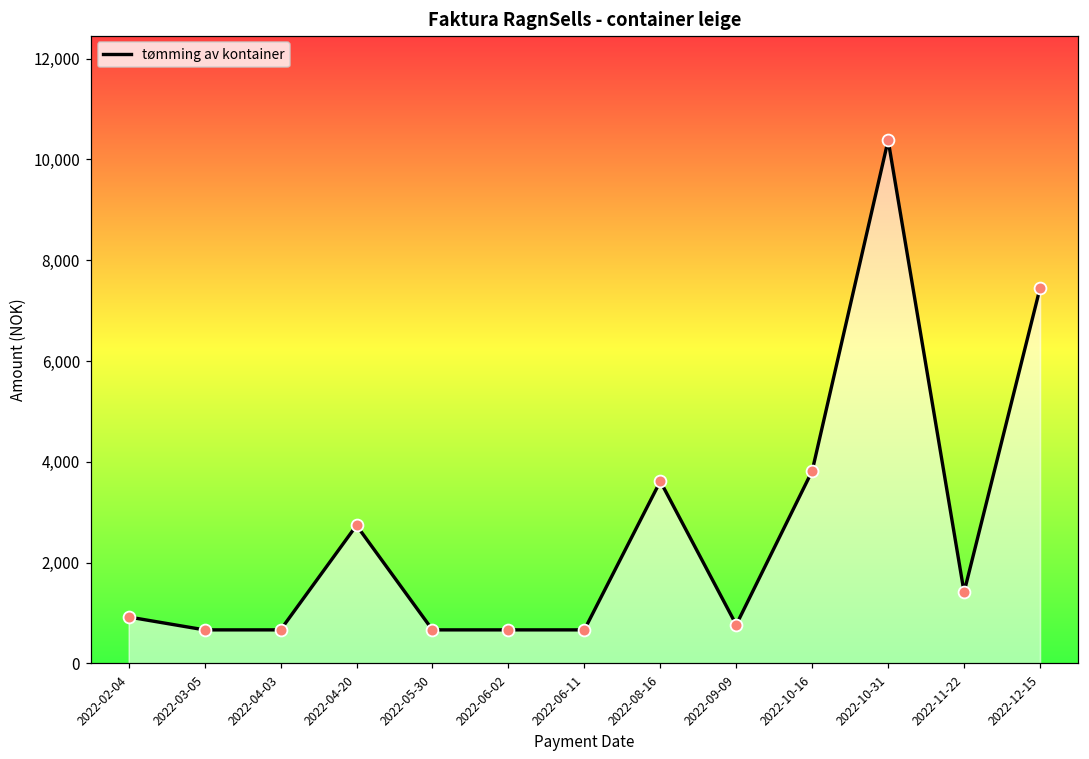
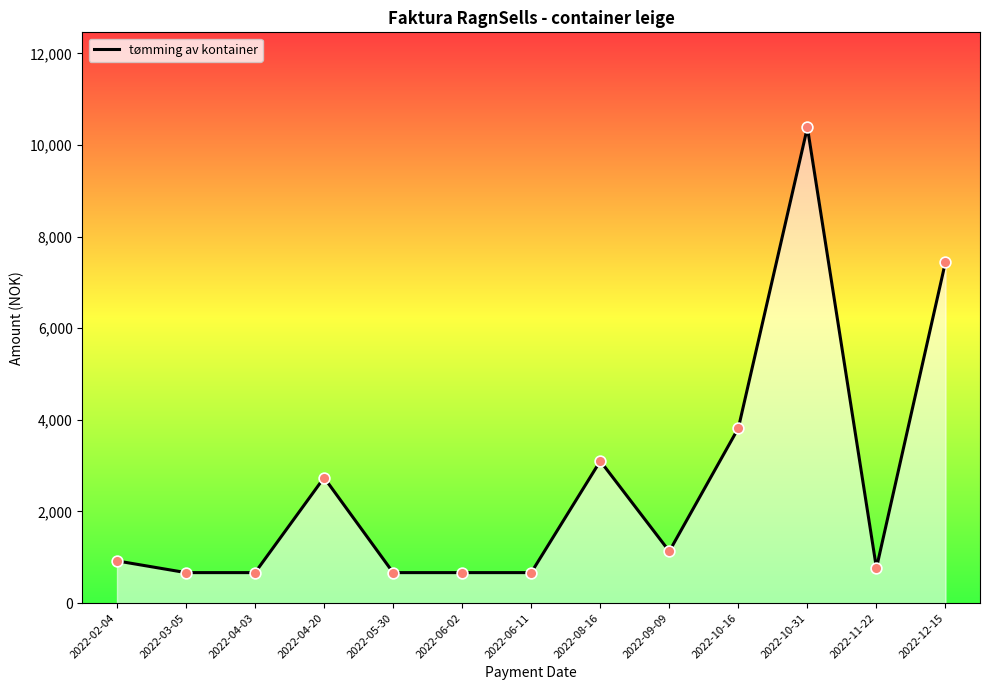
  {
    "2022-02-04": "900",
    "2022-03-05": "700",
    "2022-04-03": "700",
    "2022-04-20": "2,700",
    "2022-05-30": "700",
    "2022-06-02": "700",
    "2022-06-11": "700",
-   "2022-08-16": "3,600",
-   "2022-09-09": "800",
+   "2022-08-16": "3,100",
+   "2022-09-09": "1,100",
    "2022-10-16": "3,800",
    "2022-10-31": "10,400",
-   "2022-11-22": "1,400",
+   "2022-11-22": "800",
    "2022-12-15": "7,400"
  }
